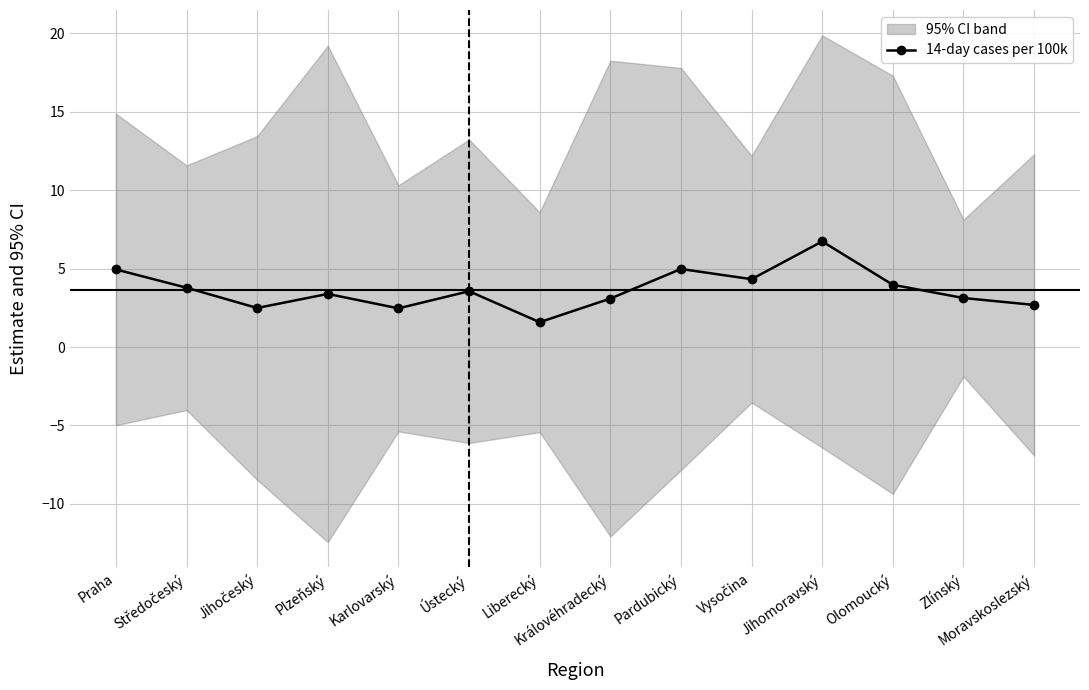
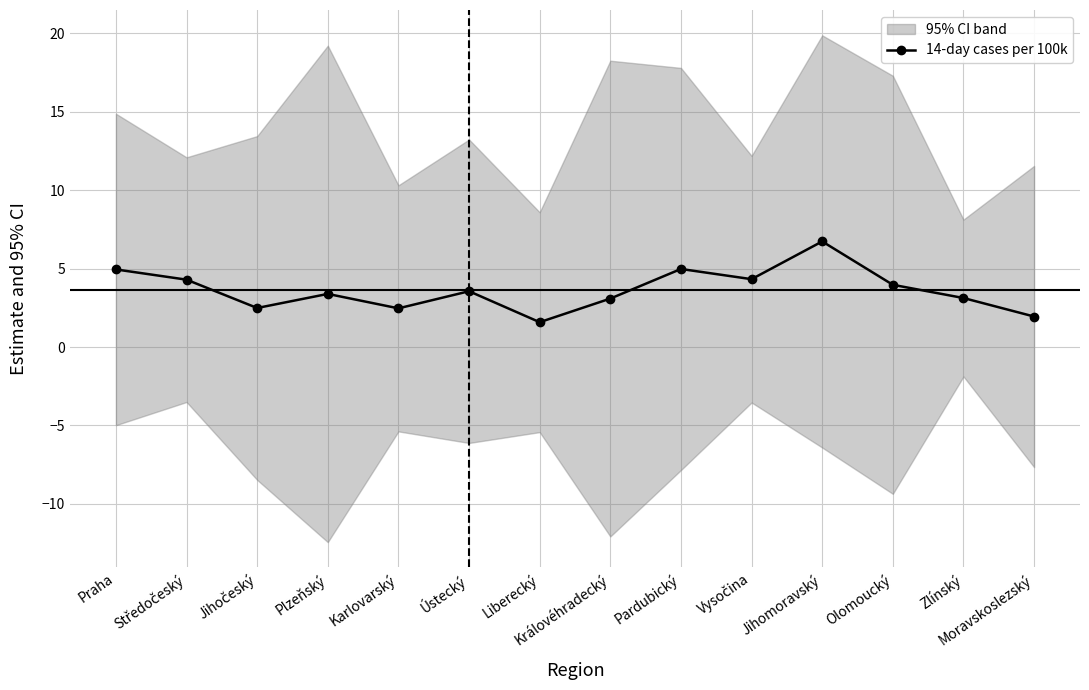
  {
    "14-day cases per 100k": {
      "Praha": 4.9,
-     "Středočeský": 3.8,
+     "Středočeský": 4.3,
      "Jihočeský": 2.5,
      "Plzeňský": 3.4,
      "Karlovarský": 2.5,
      "Ústecký": 3.6,
      "Liberecký": 1.6,
      "Královéhradecký": 3.1,
      "Pardubický": 5.0,
      "Vysočina": 4.3,
      "Jihomoravský": 6.7,
      "Olomoucký": 4.0,
      "Zlínský": 3.1,
-     "Moravskoslezský": 2.7
+     "Moravskoslezský": 1.9
    }
  }
